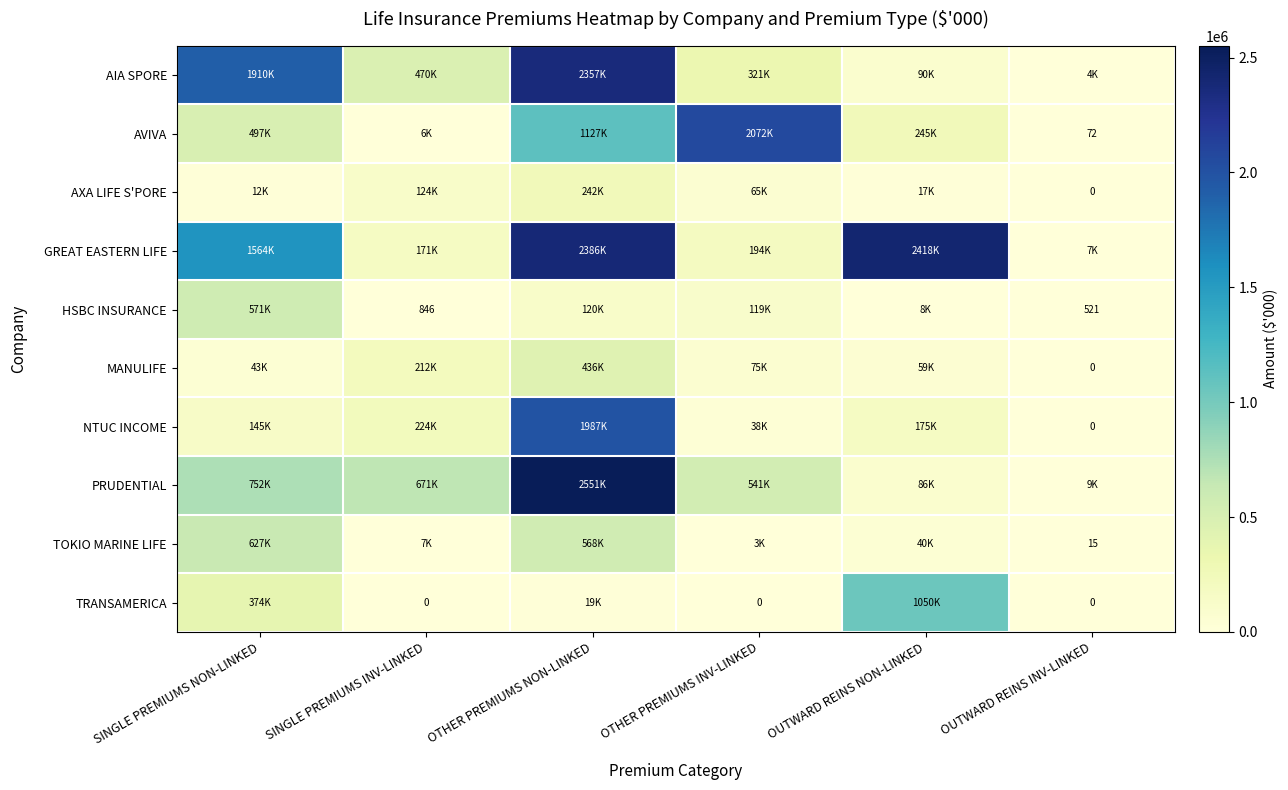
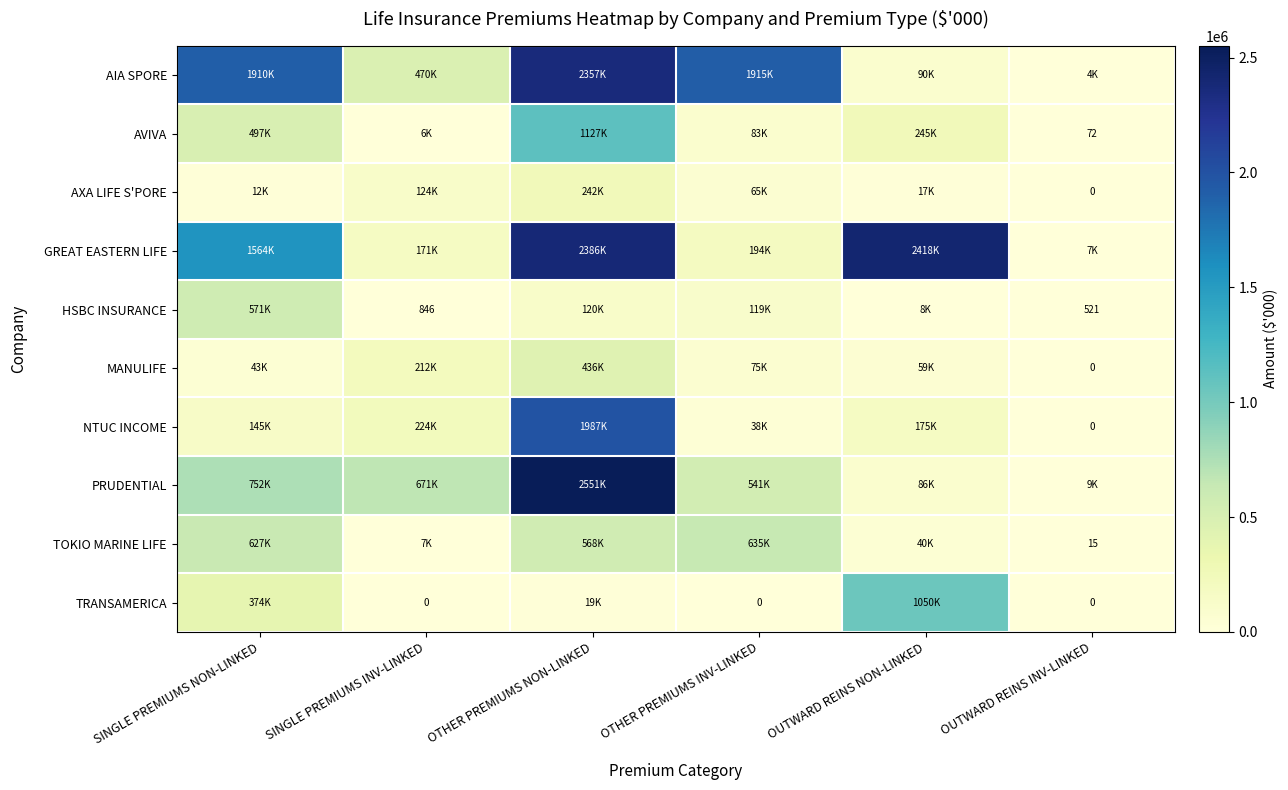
  {
    "AIA SPORE": {
      "SINGLE PREMIUMS NON-LINKED": "1910K",
      "SINGLE PREMIUMS INV-LINKED": "470K",
      "OTHER PREMIUMS NON-LINKED": "2357K",
-     "OTHER PREMIUMS INV-LINKED": "321K",
+     "OTHER PREMIUMS INV-LINKED": "1915K",
      "OUTWARD REINS NON-LINKED": "90K",
      "OUTWARD REINS INV-LINKED": "4K"
    },
    "AVIVA": {
      "SINGLE PREMIUMS NON-LINKED": "497K",
      "SINGLE PREMIUMS INV-LINKED": "6K",
      "OTHER PREMIUMS NON-LINKED": "1127K",
-     "OTHER PREMIUMS INV-LINKED": "2072K",
+     "OTHER PREMIUMS INV-LINKED": "83K",
      "OUTWARD REINS NON-LINKED": "245K",
      "OUTWARD REINS INV-LINKED": "72"
    },
    "AXA LIFE S'PORE": {
      "SINGLE PREMIUMS NON-LINKED": "12K",
      "SINGLE PREMIUMS INV-LINKED": "124K",
      "OTHER PREMIUMS NON-LINKED": "242K",
      "OTHER PREMIUMS INV-LINKED": "65K",
      "OUTWARD REINS NON-LINKED": "17K",
      "OUTWARD REINS INV-LINKED": "0"
    },
    "GREAT EASTERN LIFE": {
      "SINGLE PREMIUMS NON-LINKED": "1564K",
      "SINGLE PREMIUMS INV-LINKED": "171K",
      "OTHER PREMIUMS NON-LINKED": "2386K",
      "OTHER PREMIUMS INV-LINKED": "194K",
      "OUTWARD REINS NON-LINKED": "2418K",
      "OUTWARD REINS INV-LINKED": "7K"
    },
    "HSBC INSURANCE": {
      "SINGLE PREMIUMS NON-LINKED": "571K",
      "SINGLE PREMIUMS INV-LINKED": "846",
      "OTHER PREMIUMS NON-LINKED": "120K",
      "OTHER PREMIUMS INV-LINKED": "119K",
      "OUTWARD REINS NON-LINKED": "8K",
      "OUTWARD REINS INV-LINKED": "521"
    },
    "MANULIFE": {
      "SINGLE PREMIUMS NON-LINKED": "43K",
      "SINGLE PREMIUMS INV-LINKED": "212K",
      "OTHER PREMIUMS NON-LINKED": "436K",
      "OTHER PREMIUMS INV-LINKED": "75K",
      "OUTWARD REINS NON-LINKED": "59K",
      "OUTWARD REINS INV-LINKED": "0"
    },
    "NTUC INCOME": {
      "SINGLE PREMIUMS NON-LINKED": "145K",
      "SINGLE PREMIUMS INV-LINKED": "224K",
      "OTHER PREMIUMS NON-LINKED": "1987K",
      "OTHER PREMIUMS INV-LINKED": "38K",
      "OUTWARD REINS NON-LINKED": "175K",
      "OUTWARD REINS INV-LINKED": "0"
    },
    "PRUDENTIAL": {
      "SINGLE PREMIUMS NON-LINKED": "752K",
      "SINGLE PREMIUMS INV-LINKED": "671K",
      "OTHER PREMIUMS NON-LINKED": "2551K",
      "OTHER PREMIUMS INV-LINKED": "541K",
      "OUTWARD REINS NON-LINKED": "86K",
      "OUTWARD REINS INV-LINKED": "9K"
    },
    "TOKIO MARINE LIFE": {
      "SINGLE PREMIUMS NON-LINKED": "627K",
      "SINGLE PREMIUMS INV-LINKED": "7K",
      "OTHER PREMIUMS NON-LINKED": "568K",
-     "OTHER PREMIUMS INV-LINKED": "3K",
+     "OTHER PREMIUMS INV-LINKED": "635K",
      "OUTWARD REINS NON-LINKED": "40K",
      "OUTWARD REINS INV-LINKED": "15"
    },
    "TRANSAMERICA": {
      "SINGLE PREMIUMS NON-LINKED": "374K",
      "SINGLE PREMIUMS INV-LINKED": "0",
      "OTHER PREMIUMS NON-LINKED": "19K",
      "OTHER PREMIUMS INV-LINKED": "0",
      "OUTWARD REINS NON-LINKED": "1050K",
      "OUTWARD REINS INV-LINKED": "0"
    }
  }
